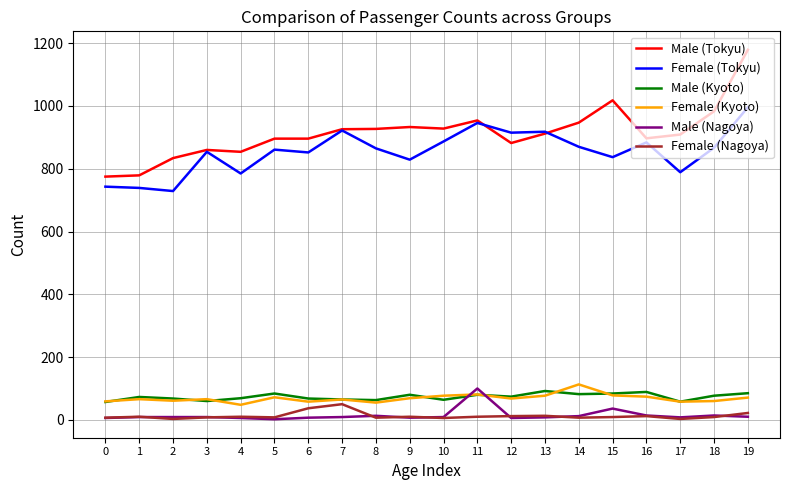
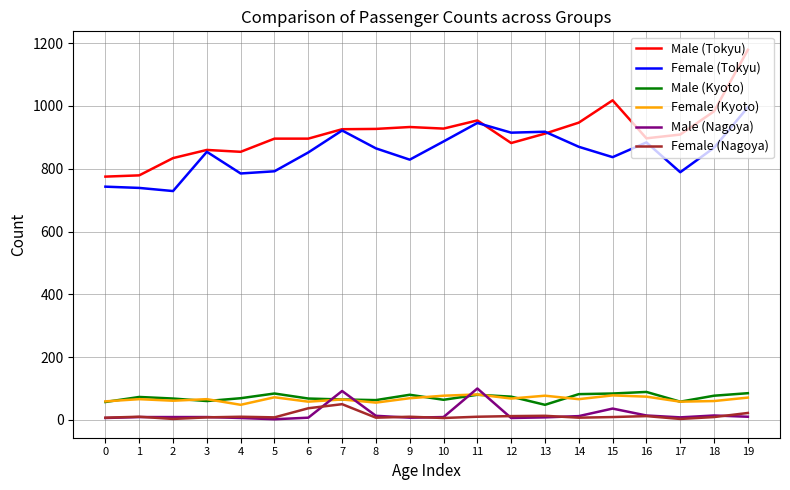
  {
    "Male (Tokyu)": {
      "0": 780,
      "1": 780,
      "2": 830,
      "4": 850,
      "5": 900,
      "6": 900,
      "8": 930,
      "9": 930,
      "10": 930,
      "12": 880,
      "14": 950,
      "15": 1020
    },
    "Female (Tokyu)": {
      "0": 740,
      "1": 740,
      "2": 730,
      "4": 790,
-     "5": 860,
+     "5": 790,
      "6": 850,
      "8": 870,
      "9": 830,
      "10": 890,
      "12": 920,
      "14": 870,
      "15": 840,
      "17": 790
    },
    "Male (Kyoto)": {
      "4": 70,
      "5": 80,
      "6": 70,
      "9": 80,
      "10": 60,
-     "13": 90,
+     "13": 50,
      "14": 80,
      "16": 90,
      "18": 80,
      "19": 90
    },
    "Female (Kyoto)": {
      "4": 50,
      "5": 70,
      "6": 60,
      "9": 70,
      "10": 80,
      "13": 80,
-     "14": 110,
+     "14": 70,
      "16": 70,
      "18": 60,
      "19": 70
    },
    "Male (Nagoya)": {
      "6": 10,
-     "7": 10,
+     "7": 90,
      "11": 100,
      "15": 40,
      "19": 10
    },
    "Female (Nagoya)": {
      "6": 40,
      "7": 50,
      "11": 10,
      "15": 10,
      "19": 20
    }
  }
